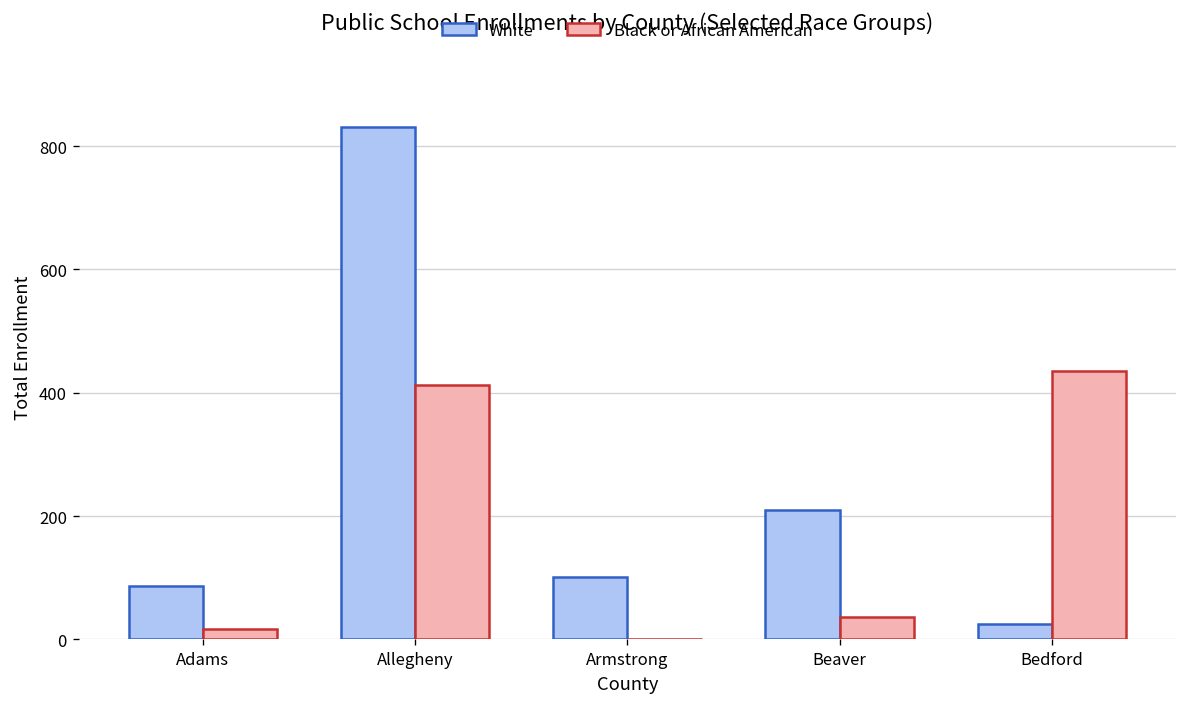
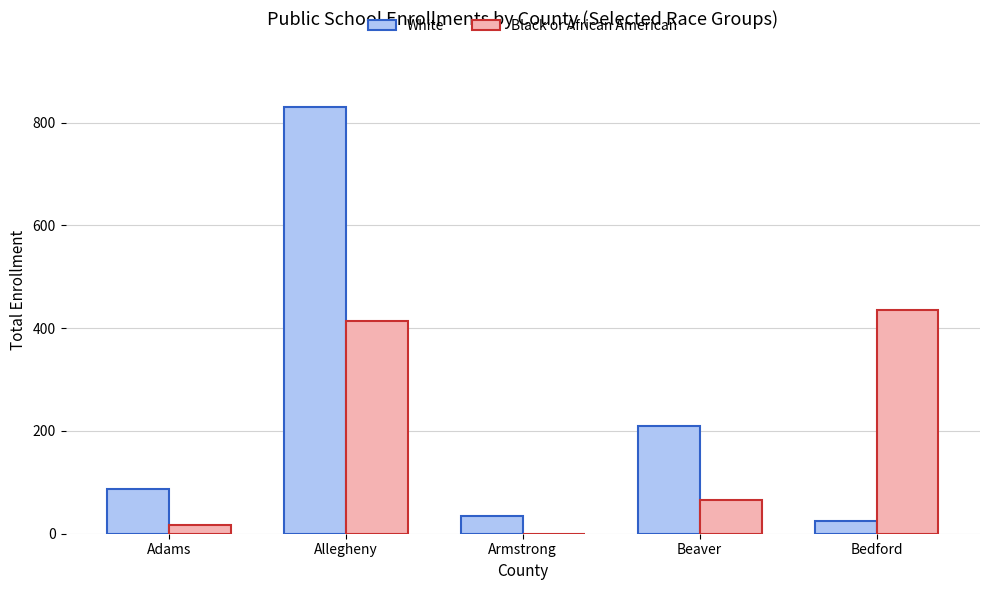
  {
    "White": {
      "Adams": 90,
      "Allegheny": 830,
-     "Armstrong": 100,
+     "Armstrong": 40,
      "Beaver": 210,
      "Bedford": 30
    },
    "Black or African American": {
      "Adams": 20,
      "Allegheny": 410,
      "Armstrong": 0,
-     "Beaver": 40,
+     "Beaver": 70,
      "Bedford": 440
    }
  }
